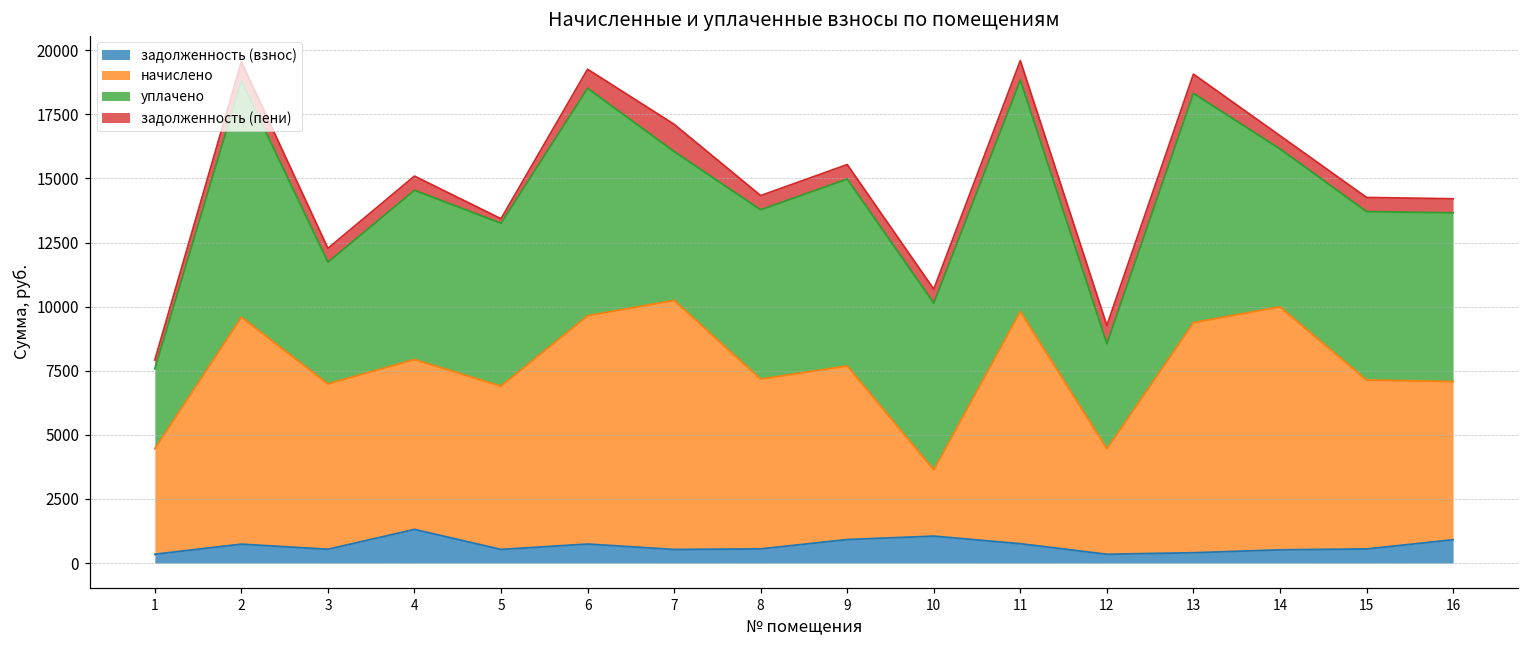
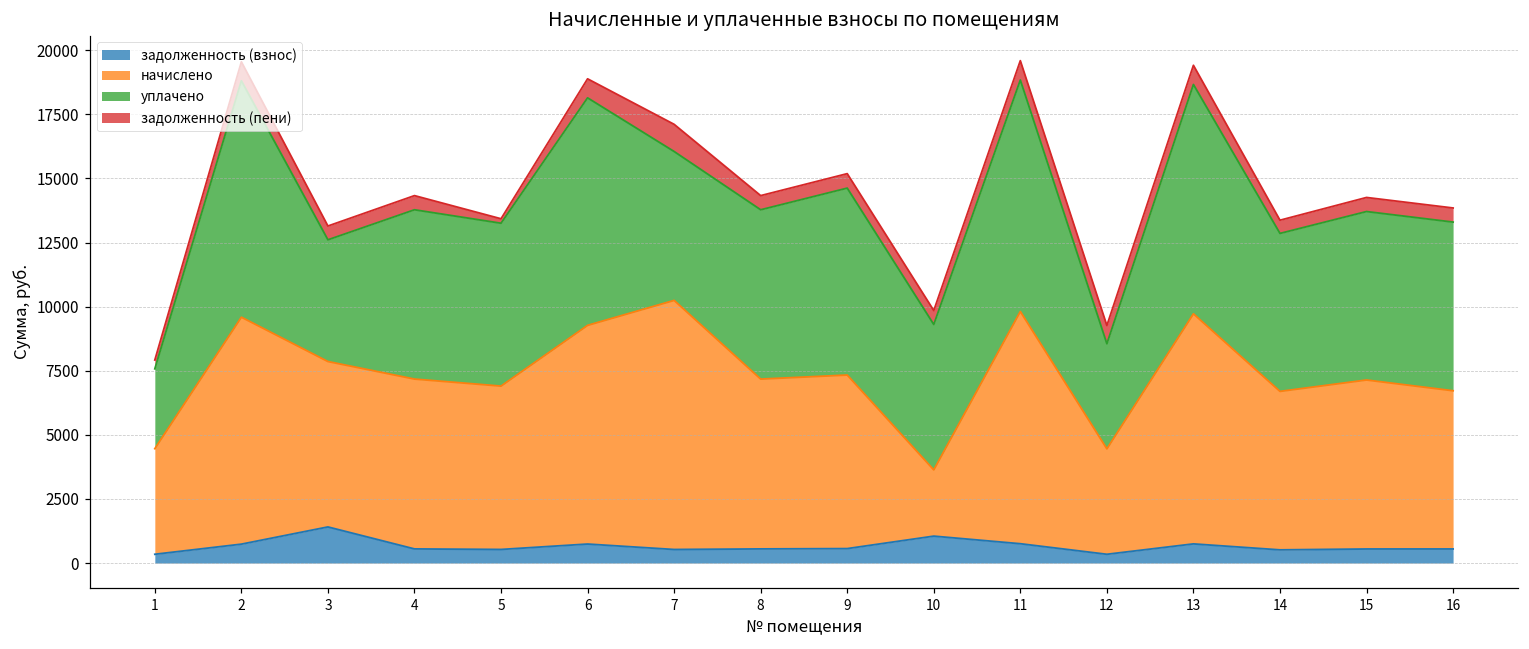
  {
    "задолженность (взнос)": {
      "1": 300,
      "2": 700,
-     "3": 500,
-     "4": 1300,
+     "3": 1400,
+     "4": 600,
      "5": 500,
      "6": 700,
      "7": 500,
      "8": 600,
-     "9": 900,
+     "9": 600,
      "10": 1100,
      "11": 800,
      "12": 300,
-     "13": 400,
+     "13": 700,
      "14": 500,
      "15": 500,
-     "16": 900
+     "16": 500
    },
    "начислено": {
      "1": 4100,
      "2": 8900,
      "3": 6500,
      "4": 6600,
      "5": 6400,
-     "6": 8900,
+     "6": 8500,
      "7": 9700,
      "8": 6600,
      "9": 6800,
      "10": 2600,
      "11": 9100,
      "12": 4100,
      "13": 9000,
-     "14": 9500,
+     "14": 6200,
      "15": 6600,
      "16": 6200
    },
    "уплачено": {
      "1": 3100,
      "3": 4700,
      "4": 6600,
      "5": 6400,
      "6": 8900,
      "7": 5800,
      "8": 6600,
      "9": 7300,
-     "10": 6500,
+     "10": 5700,
      "11": 9000,
      "12": 4100,
      "13": 8900,
      "14": 6200,
      "15": 6600,
      "16": 6600
    },
    "задолженность (пени)": {
      "1": 300,
      "3": 500,
      "4": 600,
      "5": 200,
      "6": 700,
      "7": 1100,
      "8": 600,
      "9": 600,
      "10": 500,
      "11": 800,
      "12": 700,
      "13": 700,
      "14": 500,
      "15": 500,
      "16": 500
    }
  }
